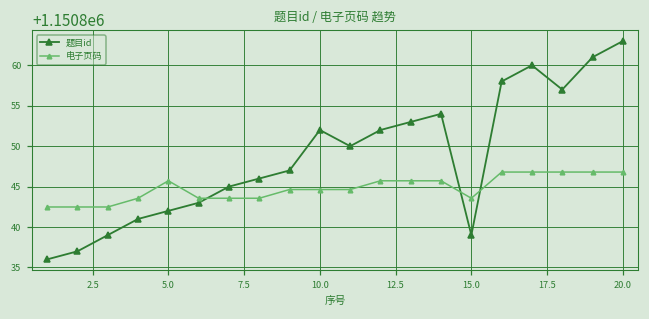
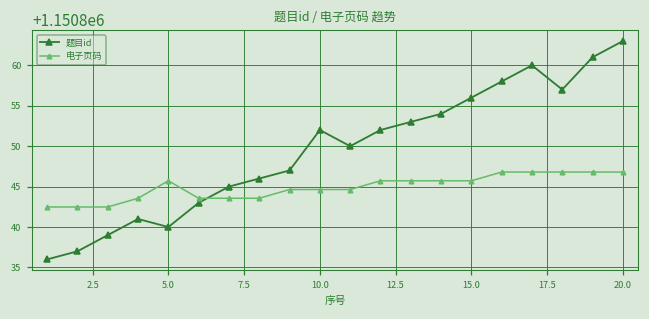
  {
    "题目id": {
-     "5.0": 1150842,
+     "5.0": 1150840,
      "10.0": 1150852,
-     "15.0": 1150839,
+     "15.0": 1150856,
      "20.0": 1150863
    },
    "电子页码": {
      "5.0": 1150846,
      "10.0": 1150845,
-     "15.0": 1150844,
+     "15.0": 1150846,
      "20.0": 1150847
    }
  }
